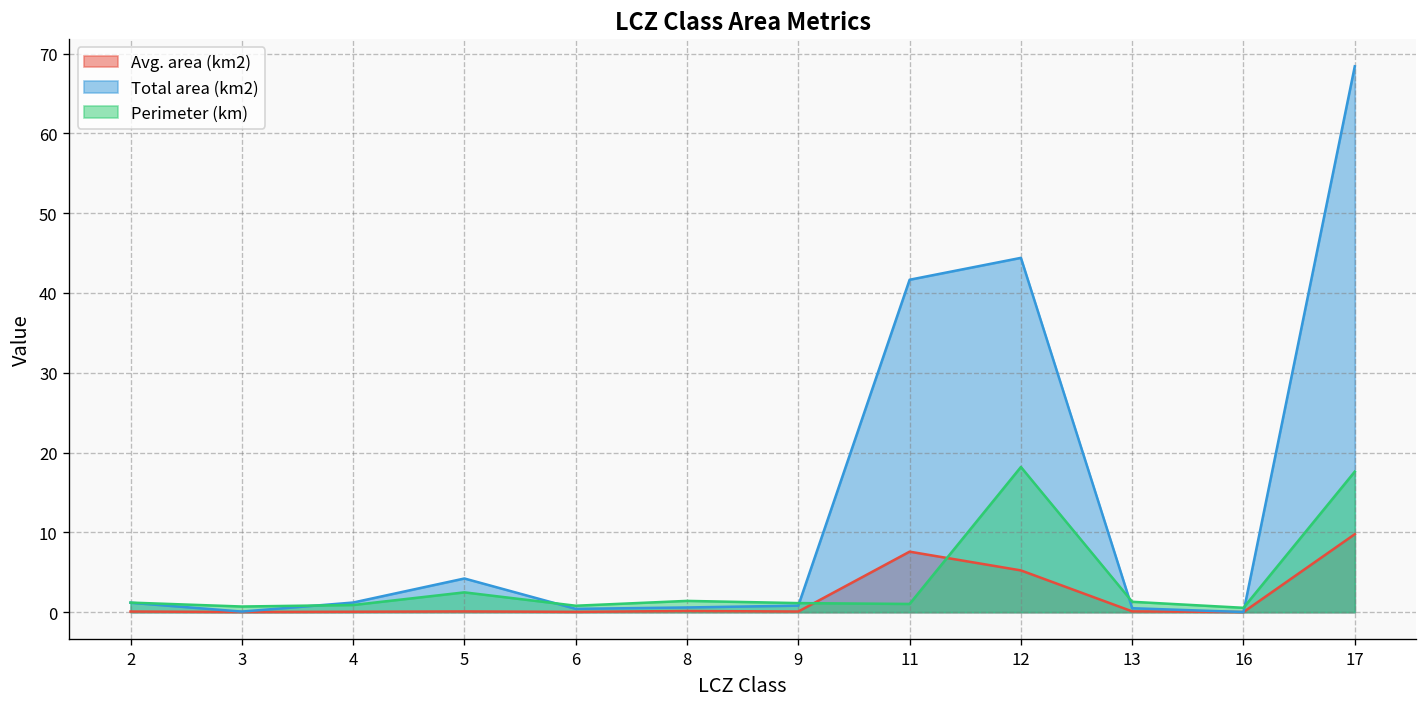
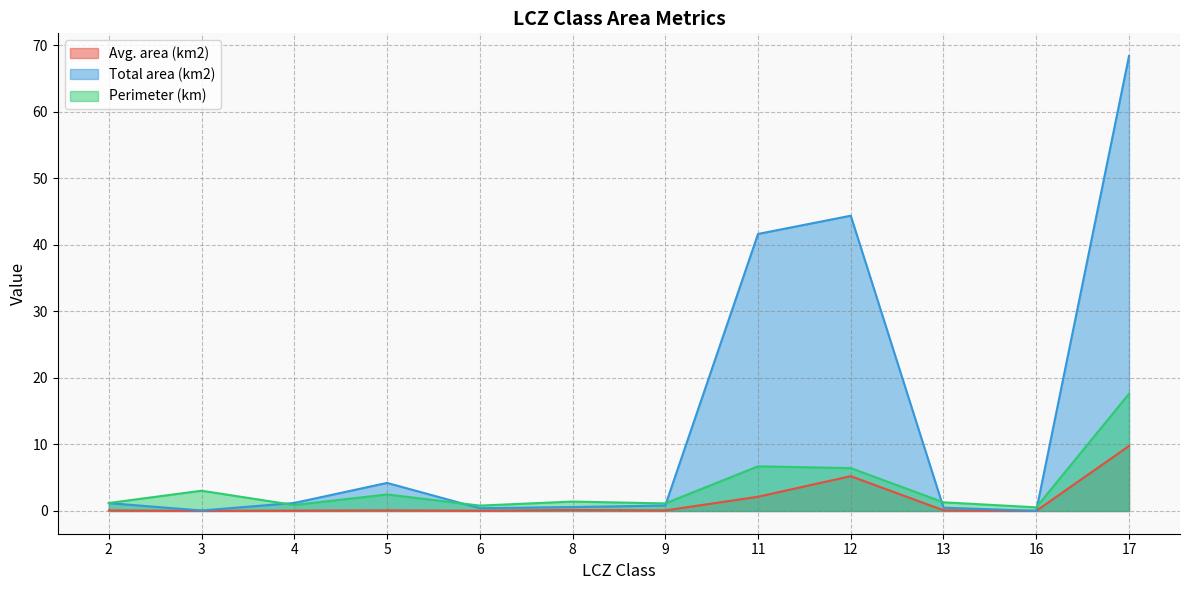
  {
    "Avg. area (km2)": {
      "2": 0,
      "4": 0,
      "5": 0,
      "8": 0,
      "9": 0,
-     "11": 8,
+     "11": 2,
      "12": 5,
      "13": 0,
      "17": 10
    },
    "Total area (km2)": {
      "5": 4,
      "8": 1,
      "11": 42,
      "12": 44,
      "13": 0,
      "17": 68
    },
    "Perimeter (km)": {
-     "3": 1,
+     "3": 3,
      "5": 2,
      "6": 1,
      "8": 1,
-     "11": 1,
-     "12": 18,
+     "11": 7,
+     "12": 6,
      "13": 1,
      "16": 1,
      "17": 18
    }
  }
